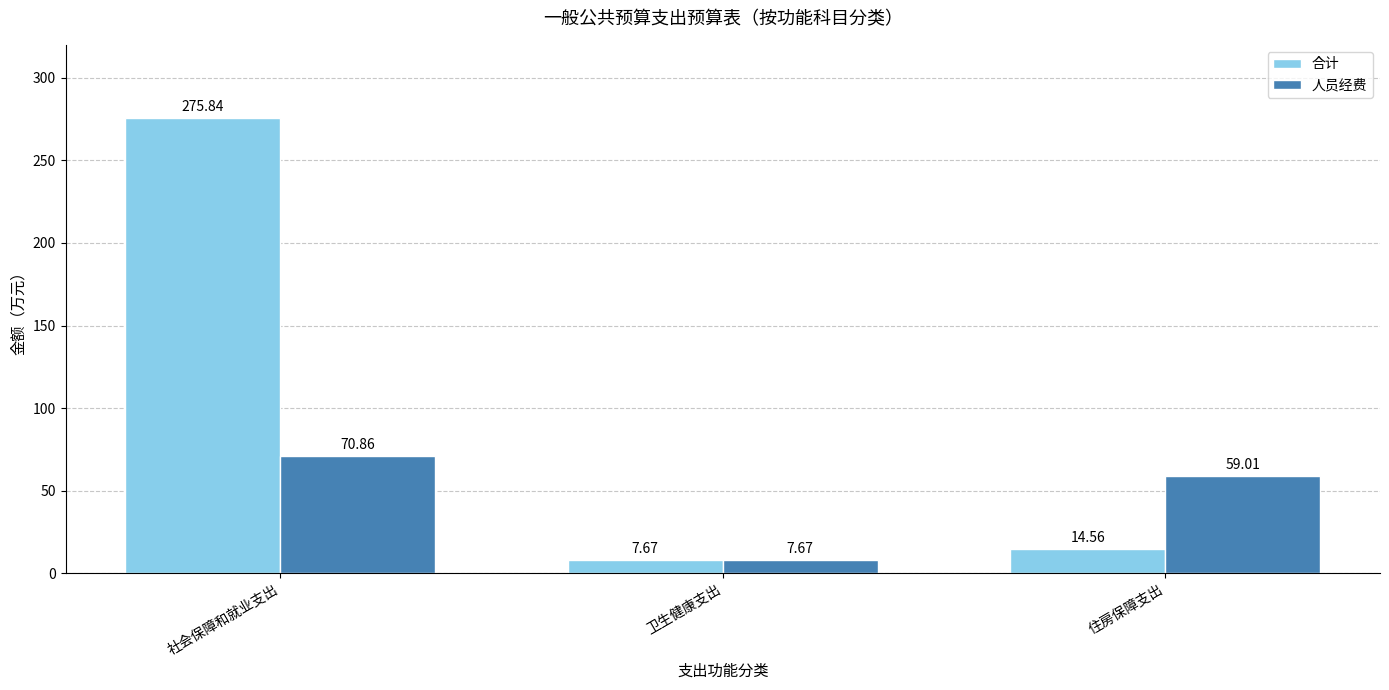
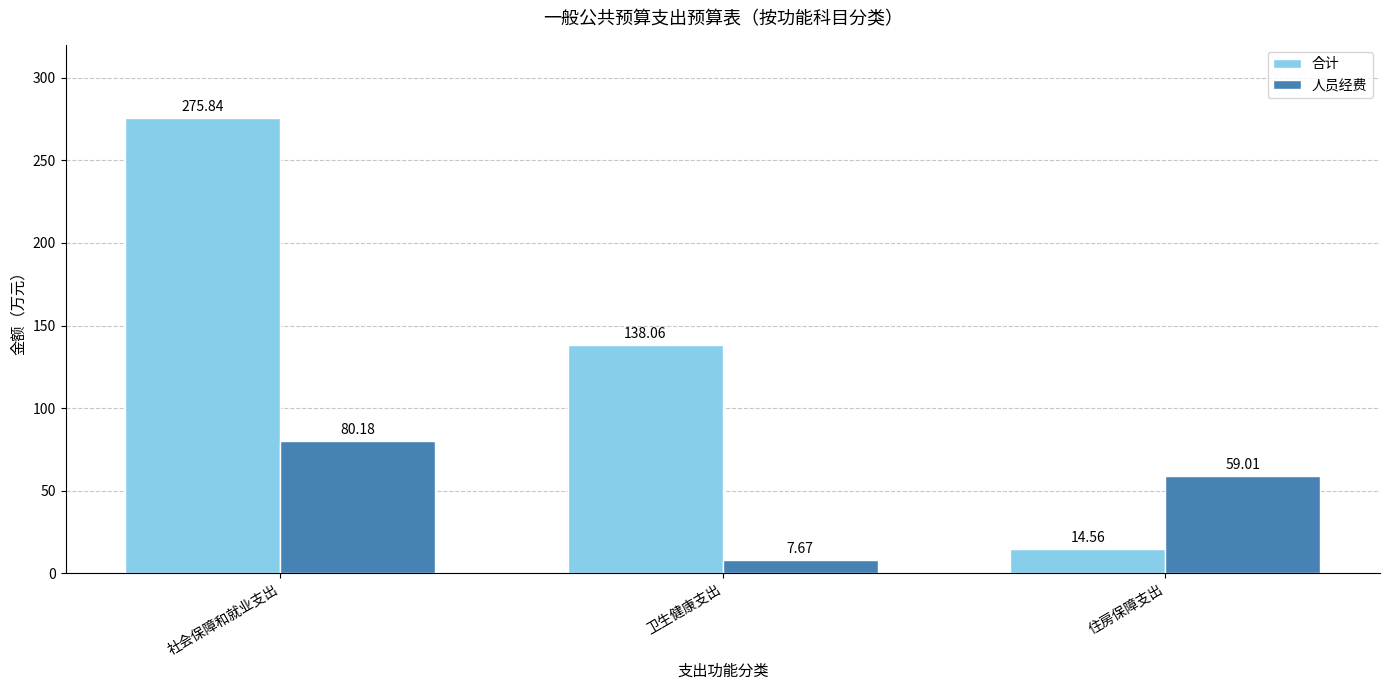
  {
    "合计": {
      "社会保障和就业支出": 275.84,
-     "卫生健康支出": 7.67,
+     "卫生健康支出": 138.06,
      "住房保障支出": 14.56
    },
    "人员经费": {
-     "社会保障和就业支出": 70.86,
+     "社会保障和就业支出": 80.18,
      "卫生健康支出": 7.67,
      "住房保障支出": 59.01
    }
  }
